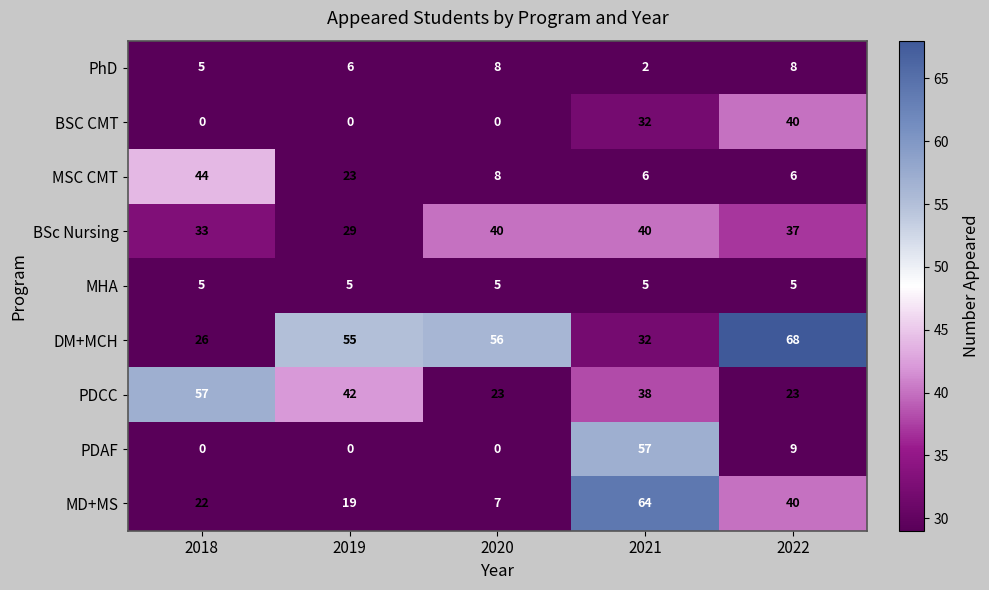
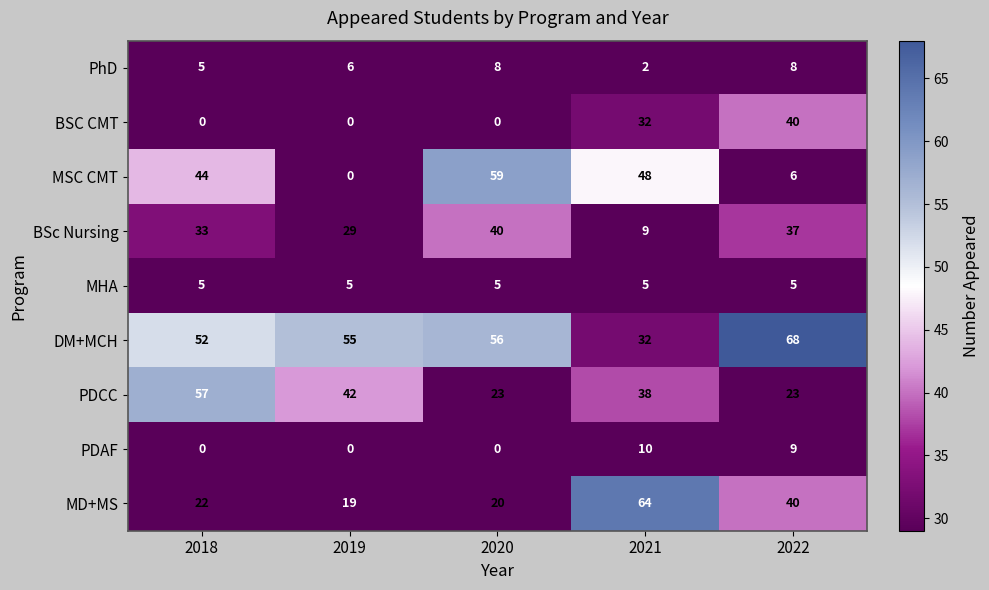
  {
    "PhD": {
      "2018": 5,
      "2019": 6,
      "2020": 8,
      "2021": 2,
      "2022": 8
    },
    "BSC CMT": {
      "2018": 0,
      "2019": 0,
      "2020": 0,
      "2021": 32,
      "2022": 40
    },
    "MSC CMT": {
      "2018": 44,
-     "2019": 23,
-     "2020": 8,
-     "2021": 6,
+     "2019": 0,
+     "2020": 59,
+     "2021": 48,
      "2022": 6
    },
    "BSc Nursing": {
      "2018": 33,
      "2019": 29,
      "2020": 40,
-     "2021": 40,
+     "2021": 9,
      "2022": 37
    },
    "MHA": {
      "2018": 5,
      "2019": 5,
      "2020": 5,
      "2021": 5,
      "2022": 5
    },
    "DM+MCH": {
-     "2018": 26,
+     "2018": 52,
      "2019": 55,
      "2020": 56,
      "2021": 32,
      "2022": 68
    },
    "PDCC": {
      "2018": 57,
      "2019": 42,
      "2020": 23,
      "2021": 38,
      "2022": 23
    },
    "PDAF": {
      "2018": 0,
      "2019": 0,
      "2020": 0,
-     "2021": 57,
+     "2021": 10,
      "2022": 9
    },
    "MD+MS": {
      "2018": 22,
      "2019": 19,
-     "2020": 7,
+     "2020": 20,
      "2021": 64,
      "2022": 40
    }
  }
